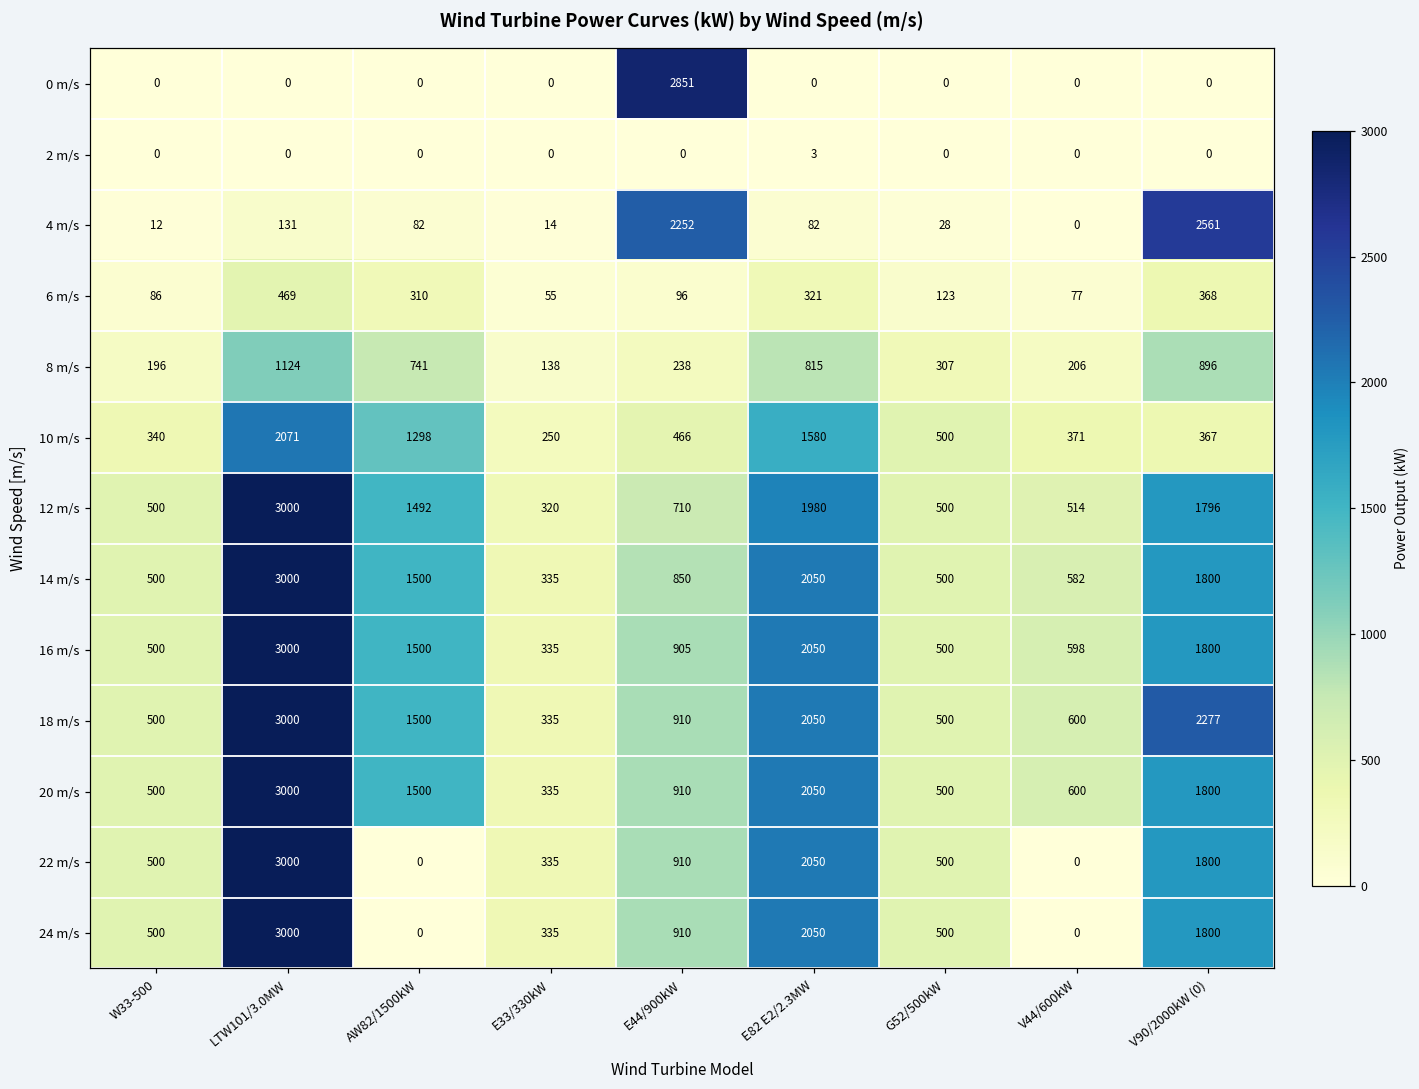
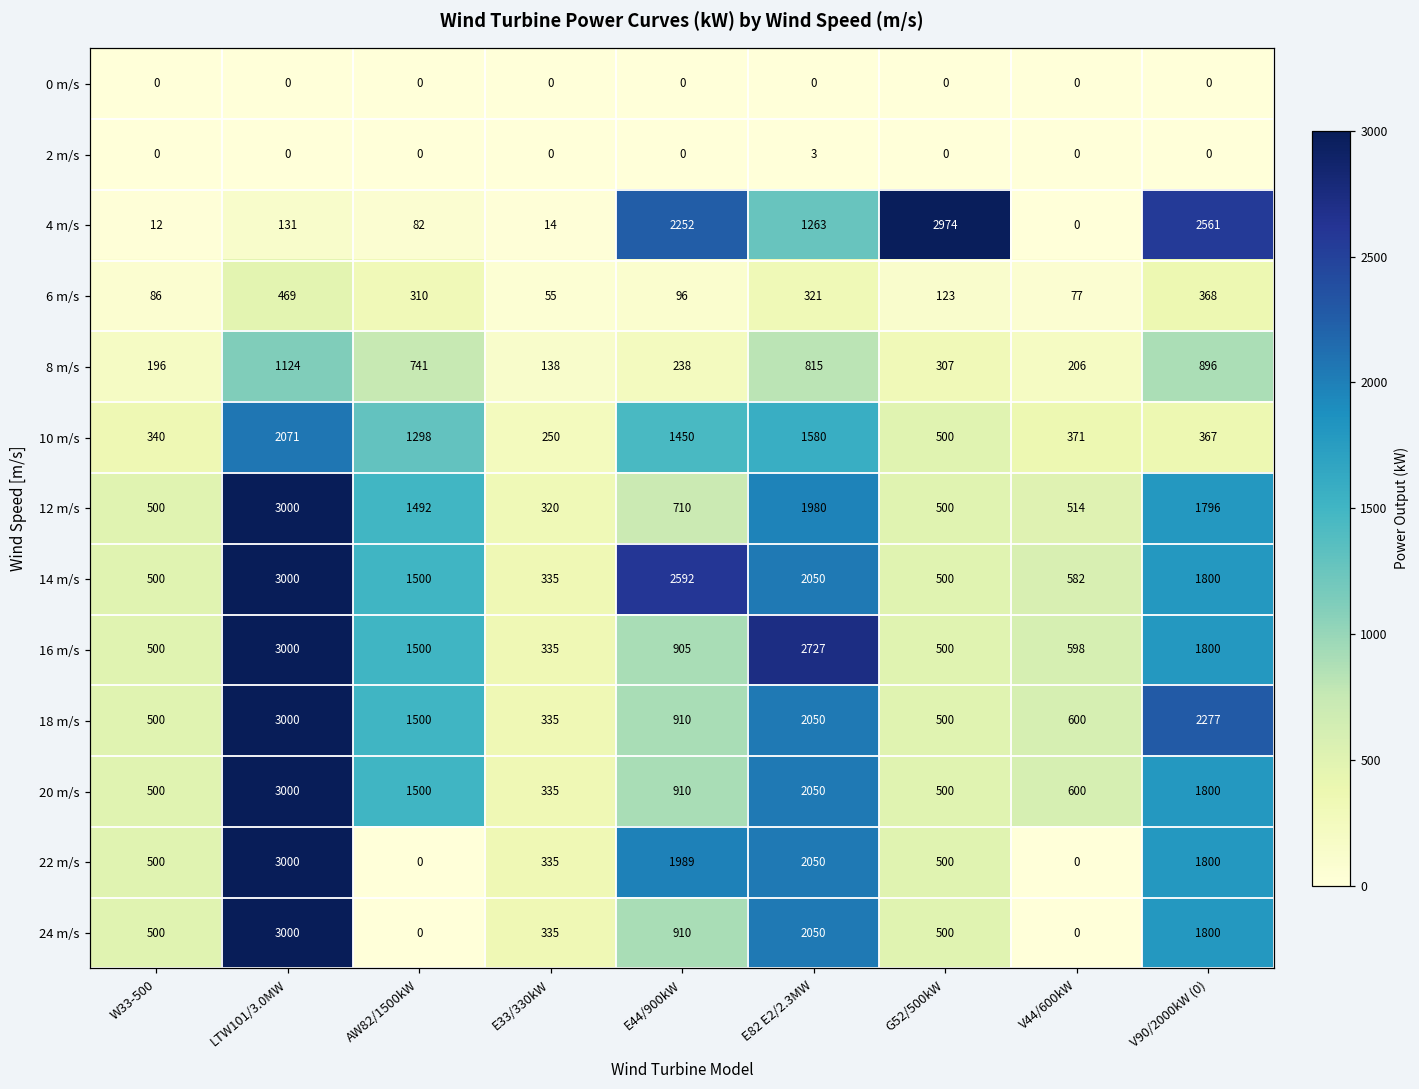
  {
    "0 m/s": {
      "W33-500": 0,
      "LTW101/3.0MW": 0,
      "AW82/1500kW": 0,
      "E33/330kW": 0,
-     "E44/900kW": 2851,
+     "E44/900kW": 0,
      "E82 E2/2.3MW": 0,
      "G52/500kW": 0,
      "V44/600kW": 0,
      "V90/2000kW (0)": 0
    },
    "2 m/s": {
      "W33-500": 0,
      "LTW101/3.0MW": 0,
      "AW82/1500kW": 0,
      "E33/330kW": 0,
      "E44/900kW": 0,
      "E82 E2/2.3MW": 3,
      "G52/500kW": 0,
      "V44/600kW": 0,
      "V90/2000kW (0)": 0
    },
    "4 m/s": {
      "W33-500": 12,
      "LTW101/3.0MW": 131,
      "AW82/1500kW": 82,
      "E33/330kW": 14,
      "E44/900kW": 2252,
-     "E82 E2/2.3MW": 82,
-     "G52/500kW": 28,
+     "E82 E2/2.3MW": 1263,
+     "G52/500kW": 2974,
      "V44/600kW": 0,
      "V90/2000kW (0)": 2561
    },
    "6 m/s": {
      "W33-500": 86,
      "LTW101/3.0MW": 469,
      "AW82/1500kW": 310,
      "E33/330kW": 55,
      "E44/900kW": 96,
      "E82 E2/2.3MW": 321,
      "G52/500kW": 123,
      "V44/600kW": 77,
      "V90/2000kW (0)": 368
    },
    "8 m/s": {
      "W33-500": 196,
      "LTW101/3.0MW": 1124,
      "AW82/1500kW": 741,
      "E33/330kW": 138,
      "E44/900kW": 238,
      "E82 E2/2.3MW": 815,
      "G52/500kW": 307,
      "V44/600kW": 206,
      "V90/2000kW (0)": 896
    },
    "10 m/s": {
      "W33-500": 340,
      "LTW101/3.0MW": 2071,
      "AW82/1500kW": 1298,
      "E33/330kW": 250,
-     "E44/900kW": 466,
+     "E44/900kW": 1450,
      "E82 E2/2.3MW": 1580,
      "G52/500kW": 500,
      "V44/600kW": 371,
      "V90/2000kW (0)": 367
    },
    "12 m/s": {
      "W33-500": 500,
      "LTW101/3.0MW": 3000,
      "AW82/1500kW": 1492,
      "E33/330kW": 320,
      "E44/900kW": 710,
      "E82 E2/2.3MW": 1980,
      "G52/500kW": 500,
      "V44/600kW": 514,
      "V90/2000kW (0)": 1796
    },
    "14 m/s": {
      "W33-500": 500,
      "LTW101/3.0MW": 3000,
      "AW82/1500kW": 1500,
      "E33/330kW": 335,
-     "E44/900kW": 850,
+     "E44/900kW": 2592,
      "E82 E2/2.3MW": 2050,
      "G52/500kW": 500,
      "V44/600kW": 582,
      "V90/2000kW (0)": 1800
    },
    "16 m/s": {
      "W33-500": 500,
      "LTW101/3.0MW": 3000,
      "AW82/1500kW": 1500,
      "E33/330kW": 335,
      "E44/900kW": 905,
-     "E82 E2/2.3MW": 2050,
+     "E82 E2/2.3MW": 2727,
      "G52/500kW": 500,
      "V44/600kW": 598,
      "V90/2000kW (0)": 1800
    },
    "18 m/s": {
      "W33-500": 500,
      "LTW101/3.0MW": 3000,
      "AW82/1500kW": 1500,
      "E33/330kW": 335,
      "E44/900kW": 910,
      "E82 E2/2.3MW": 2050,
      "G52/500kW": 500,
      "V44/600kW": 600,
      "V90/2000kW (0)": 2277
    },
    "20 m/s": {
      "W33-500": 500,
      "LTW101/3.0MW": 3000,
      "AW82/1500kW": 1500,
      "E33/330kW": 335,
      "E44/900kW": 910,
      "E82 E2/2.3MW": 2050,
      "G52/500kW": 500,
      "V44/600kW": 600,
      "V90/2000kW (0)": 1800
    },
    "22 m/s": {
      "W33-500": 500,
      "LTW101/3.0MW": 3000,
      "AW82/1500kW": 0,
      "E33/330kW": 335,
-     "E44/900kW": 910,
+     "E44/900kW": 1989,
      "E82 E2/2.3MW": 2050,
      "G52/500kW": 500,
      "V44/600kW": 0,
      "V90/2000kW (0)": 1800
    },
    "24 m/s": {
      "W33-500": 500,
      "LTW101/3.0MW": 3000,
      "AW82/1500kW": 0,
      "E33/330kW": 335,
      "E44/900kW": 910,
      "E82 E2/2.3MW": 2050,
      "G52/500kW": 500,
      "V44/600kW": 0,
      "V90/2000kW (0)": 1800
    }
  }
